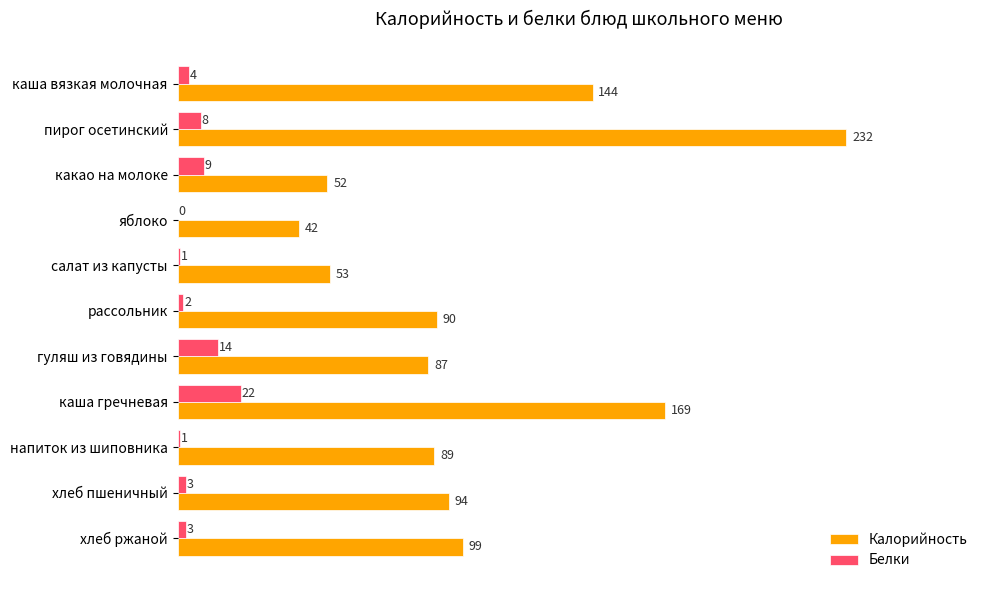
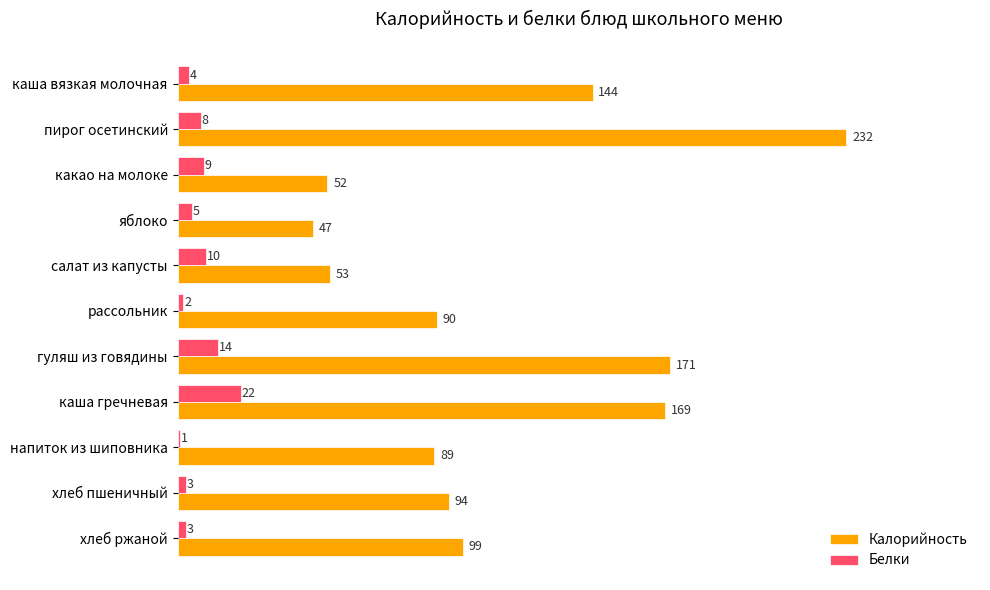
  {
    "Калорийность": {
      "каша вязкая молочная": 144,
      "пирог осетинский": 232,
      "какао на молоке": 52,
-     "яблоко": 42,
+     "яблоко": 47,
      "салат из капусты": 53,
      "рассольник": 90,
-     "гуляш из говядины": 87,
+     "гуляш из говядины": 171,
      "каша гречневая": 169,
      "напиток из шиповника": 89,
      "хлеб пшеничный": 94,
      "хлеб ржаной": 99
    },
    "Белки": {
      "каша вязкая молочная": 4,
      "пирог осетинский": 8,
      "какао на молоке": 9,
-     "яблоко": 0,
-     "салат из капусты": 1,
+     "яблоко": 5,
+     "салат из капусты": 10,
      "рассольник": 2,
      "гуляш из говядины": 14,
      "каша гречневая": 22,
      "напиток из шиповника": 1,
      "хлеб пшеничный": 3,
      "хлеб ржаной": 3
    }
  }
